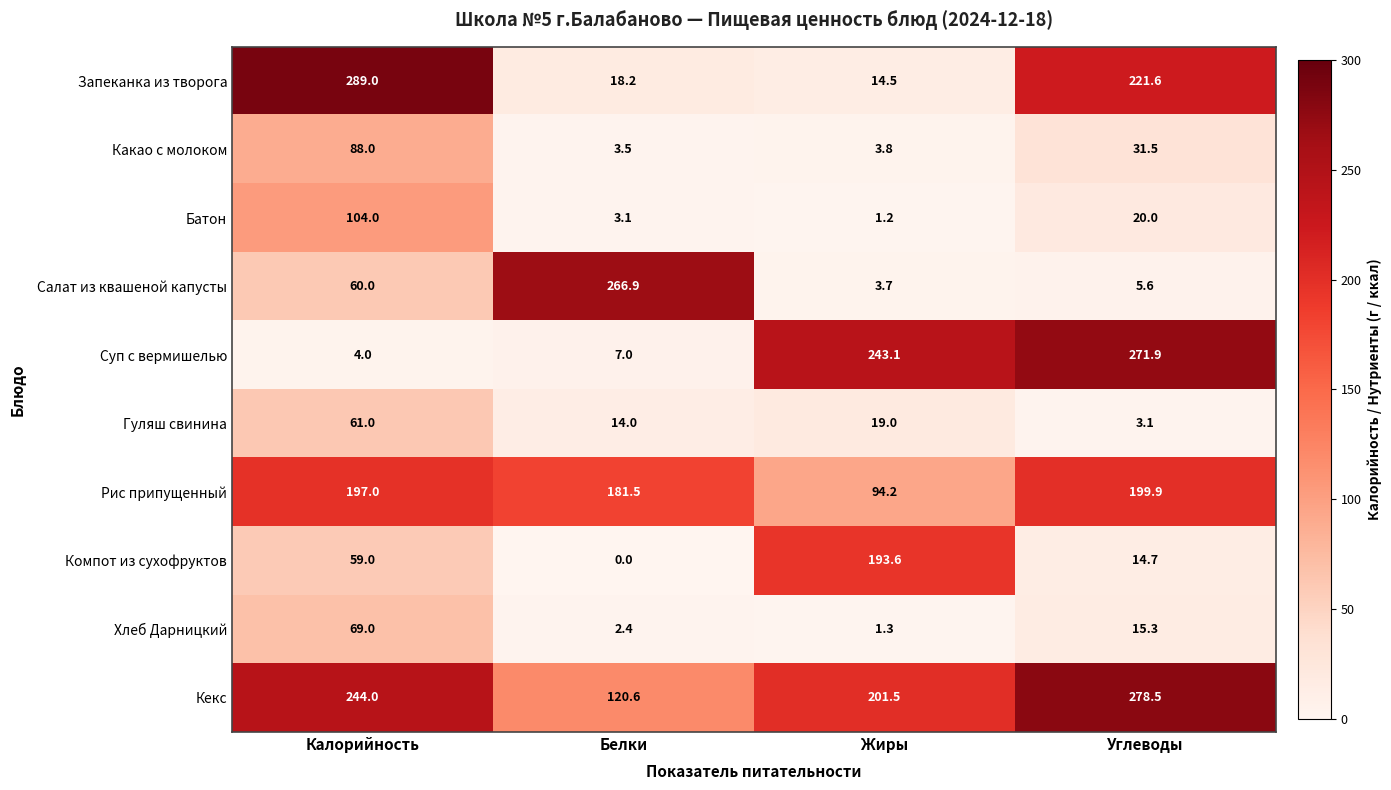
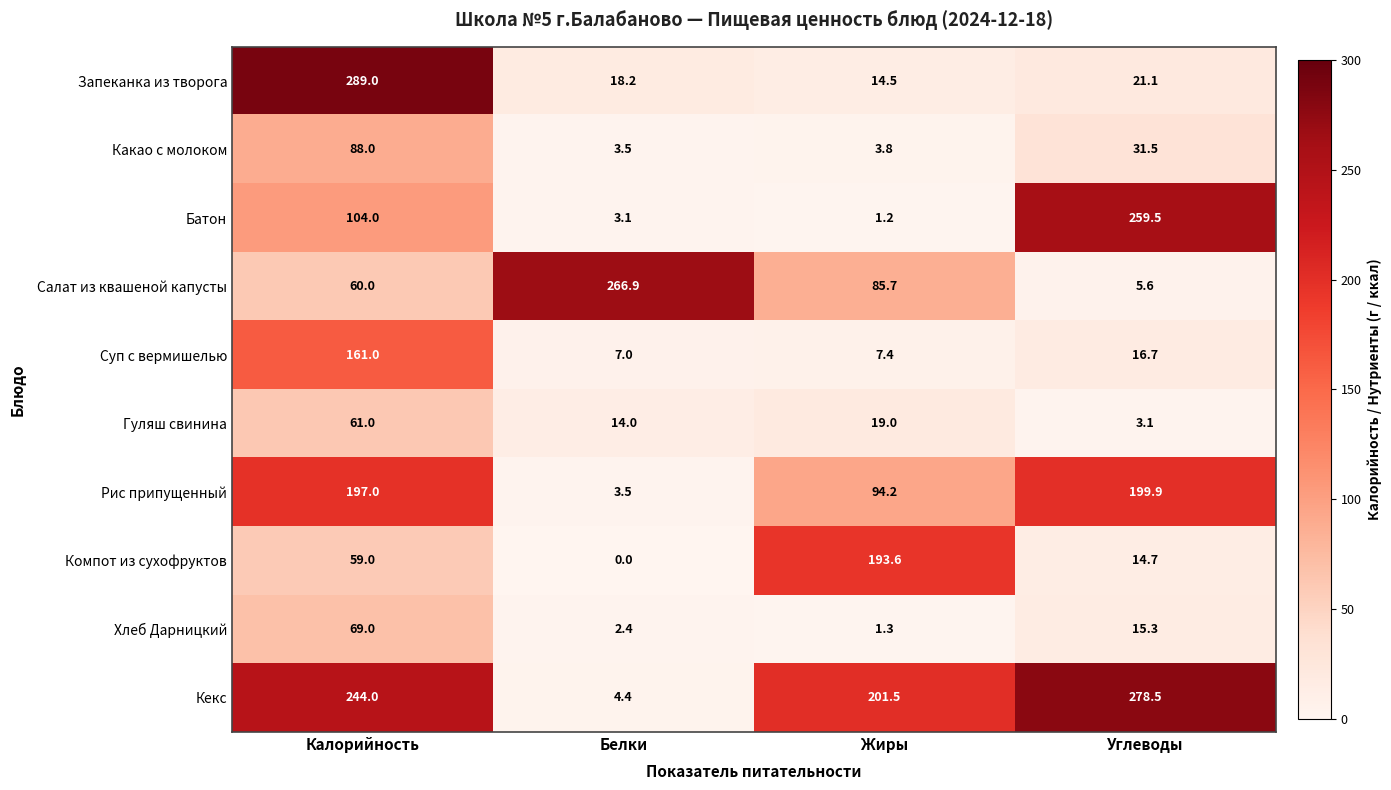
  {
    "Запеканка из творога": {
-     "Углеводы": 221.6
+     "Углеводы": 21.1
    },
    "Батон": {
-     "Углеводы": 20.0
+     "Углеводы": 259.5
    },
    "Салат из квашеной капусты": {
-     "Жиры": 3.7
+     "Жиры": 85.7
    },
    "Суп с вермишелью": {
-     "Калорийность": 4.0,
-     "Жиры": 243.1,
-     "Углеводы": 271.9
+     "Калорийность": 161.0,
+     "Жиры": 7.4,
+     "Углеводы": 16.7
    },
    "Рис припущенный": {
-     "Белки": 181.5
+     "Белки": 3.5
    },
    "Кекс": {
-     "Белки": 120.6
+     "Белки": 4.4
    }
  }
